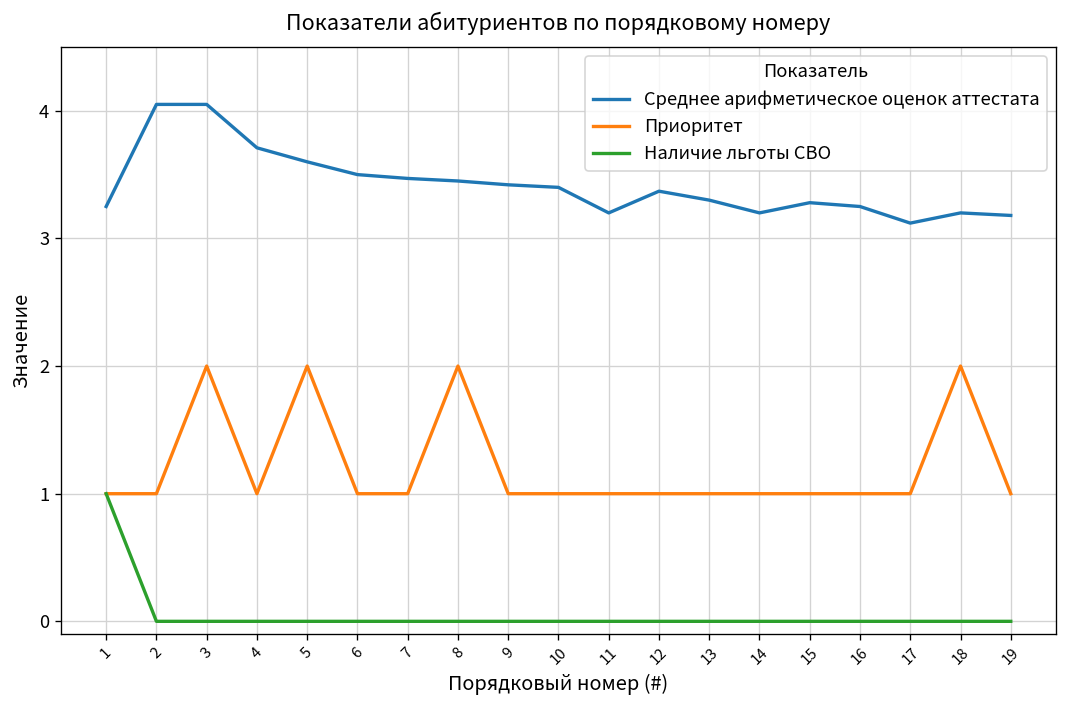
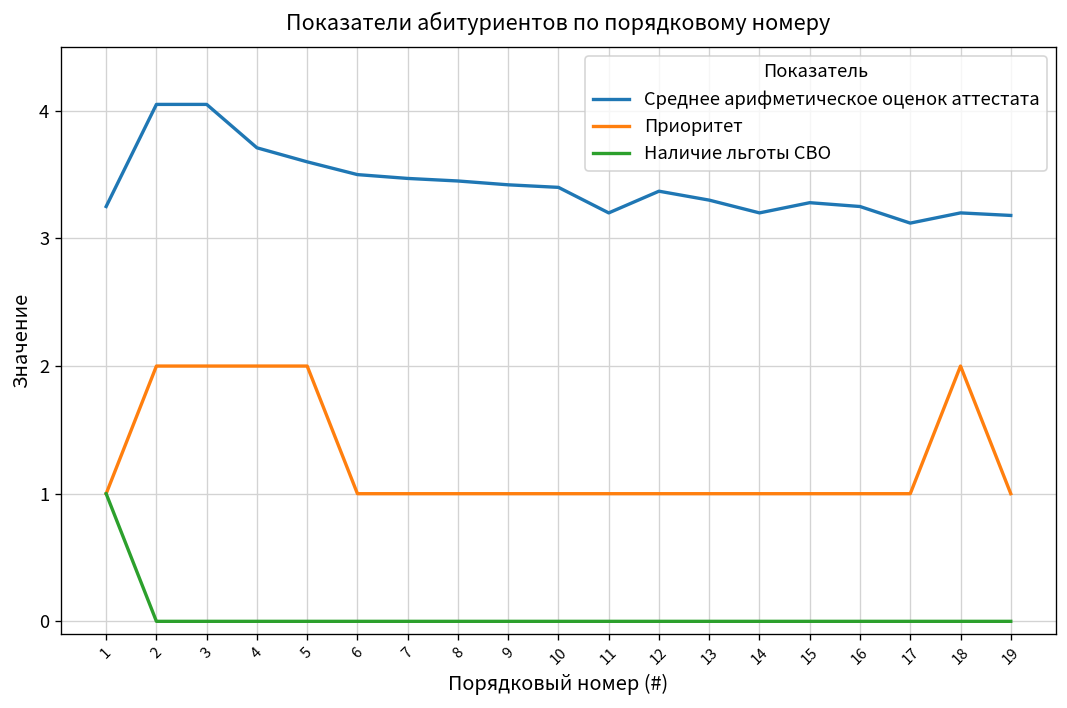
  {
    "Среднее арифметическое оценок аттестата": {
      "1": 3.25,
      "2": 4.05,
      "3": 4.05,
      "4": 3.71,
      "5": 3.60,
      "6": 3.50,
      "7": 3.47,
      "8": 3.45,
      "9": 3.42,
      "10": 3.40,
      "11": 3.20,
      "12": 3.37,
      "13": 3.30,
      "14": 3.20,
      "15": 3.28,
      "16": 3.25,
      "17": 3.12,
      "18": 3.20,
      "19": 3.18
    },
    "Приоритет": {
-     "2": 1,
+     "2": 2,
      "3": 2,
-     "4": 1,
+     "4": 2,
      "5": 2,
      "6": 1,
      "7": 1,
-     "8": 2,
+     "8": 1,
      "9": 1,
      "10": 1,
      "11": 1,
      "12": 1,
      "13": 1,
      "14": 1,
      "15": 1,
      "16": 1,
      "17": 1,
      "18": 2,
      "19": 1
    },
    "Наличие льготы СВО": {
      "2": 0,
      "3": 0,
      "4": 0,
      "5": 0,
      "6": 0,
      "7": 0,
      "8": 0,
      "9": 0,
      "10": 0,
      "11": 0,
      "12": 0,
      "13": 0,
      "14": 0,
      "15": 0,
      "16": 0,
      "17": 0,
      "18": 0,
      "19": 0
    }
  }
